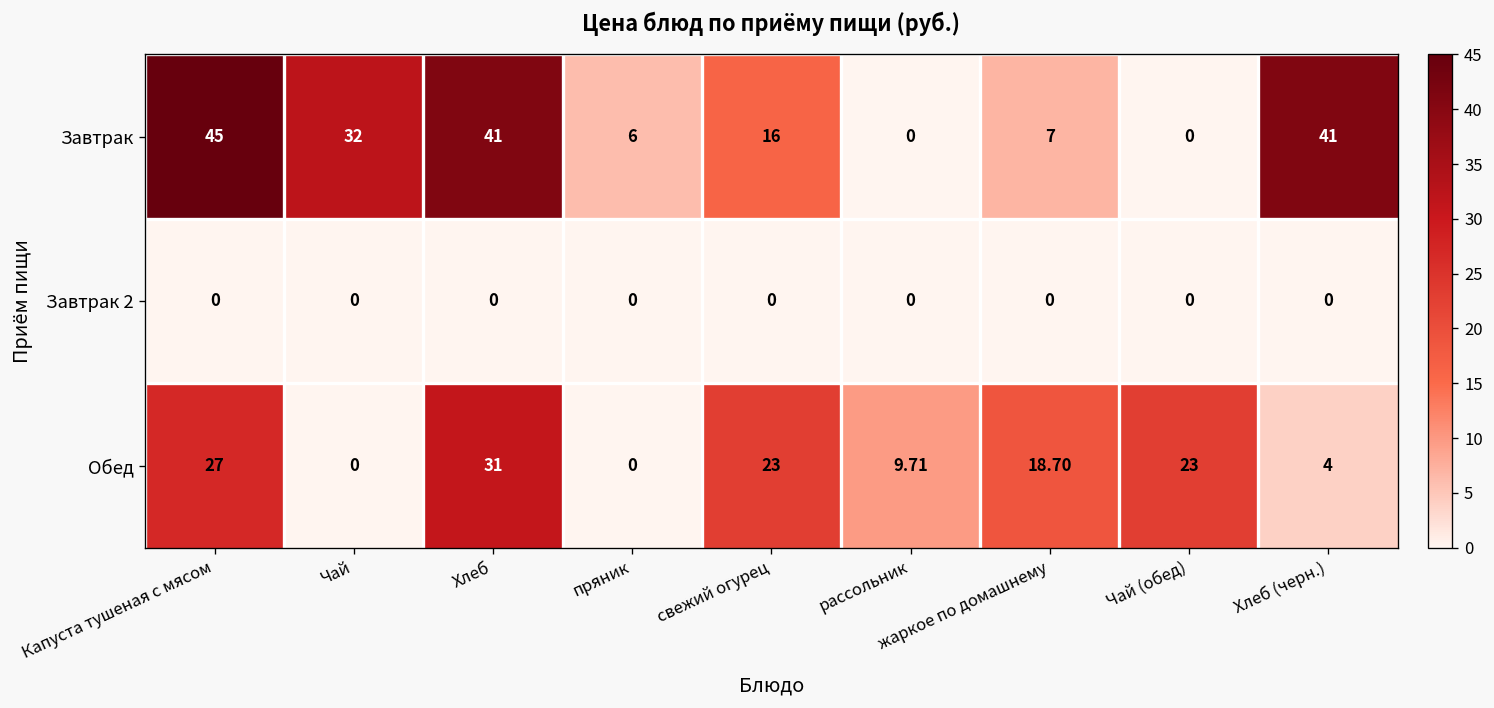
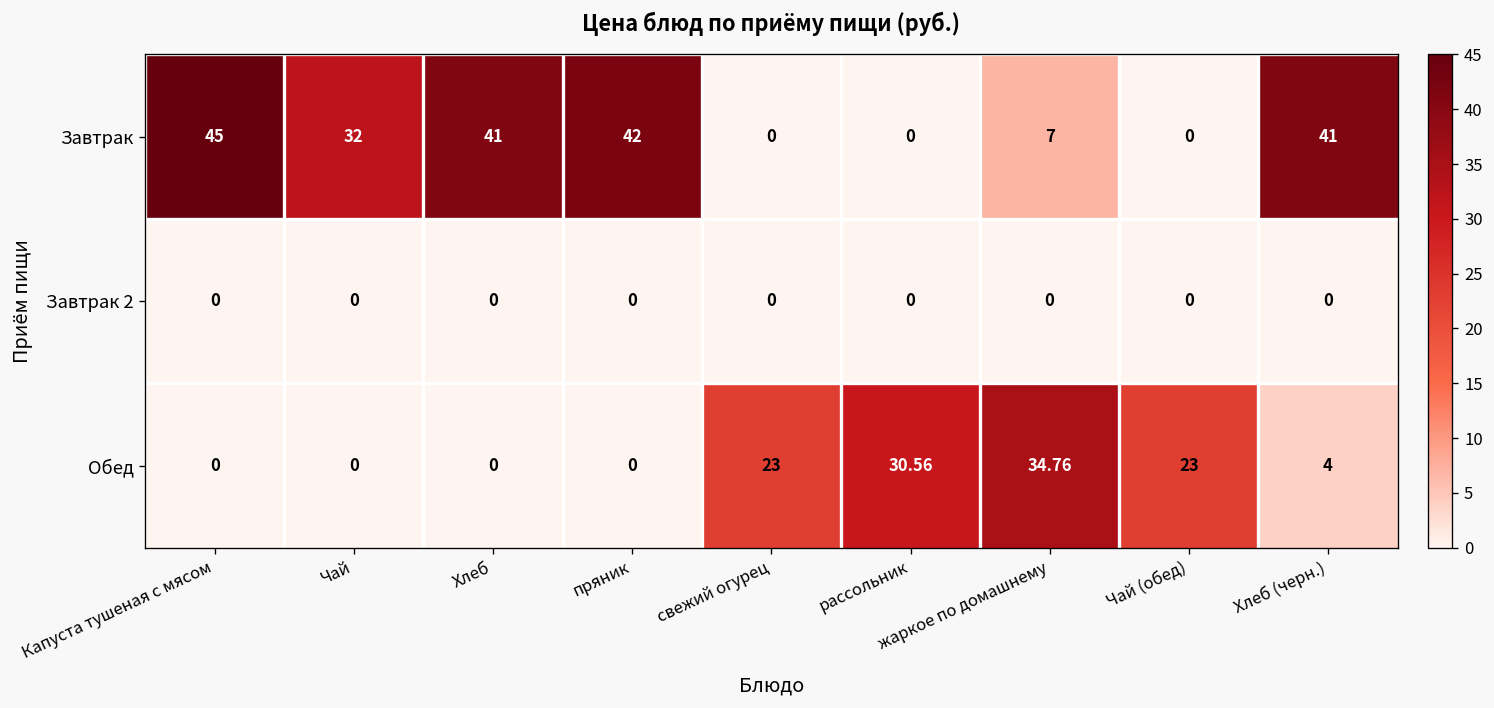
  {
    "Завтрак": {
      "Капуста тушеная с мясом": 45,
      "Чай": 32,
      "Хлеб": 41,
-     "пряник": 6,
-     "свежий огурец": 16,
+     "пряник": 42,
+     "свежий огурец": 0,
      "рассольник": 0,
      "жаркое по домашнему": 7,
      "Чай (обед)": 0,
      "Хлеб (черн.)": 41
    },
    "Завтрак 2": {
      "Капуста тушеная с мясом": 0,
      "Чай": 0,
      "Хлеб": 0,
      "пряник": 0,
      "свежий огурец": 0,
      "рассольник": 0,
      "жаркое по домашнему": 0,
      "Чай (обед)": 0,
      "Хлеб (черн.)": 0
    },
    "Обед": {
-     "Капуста тушеная с мясом": 27,
+     "Капуста тушеная с мясом": 0,
      "Чай": 0,
-     "Хлеб": 31,
+     "Хлеб": 0,
      "пряник": 0,
      "свежий огурец": 23,
-     "рассольник": 9.71,
-     "жаркое по домашнему": 18.70,
+     "рассольник": 30.56,
+     "жаркое по домашнему": 34.76,
      "Чай (обед)": 23,
      "Хлеб (черн.)": 4
    }
  }
